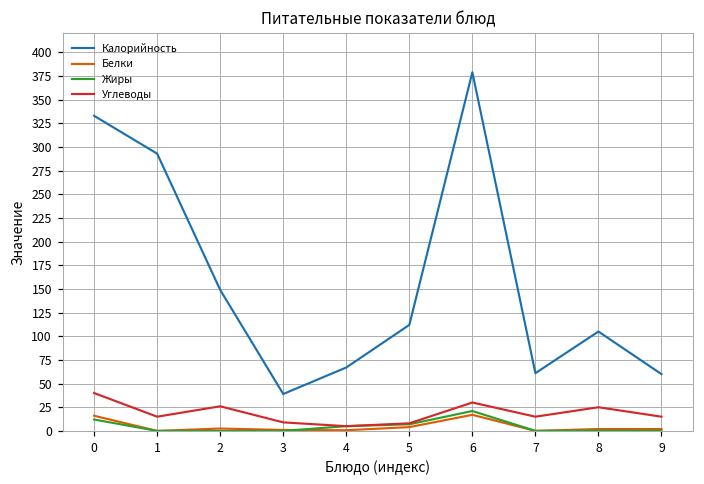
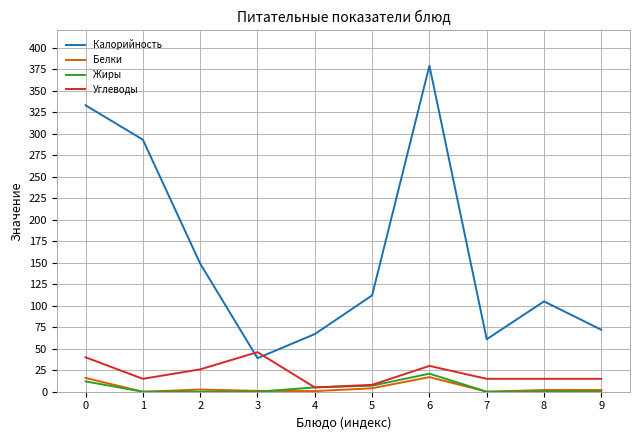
  {
    "Калорийность": {
      "0": 330,
      "1": 290,
      "2": 150,
      "3": 40,
      "4": 70,
      "5": 110,
      "6": 380,
      "7": 60,
      "8": 110,
-     "9": 60
+     "9": 70
    },
    "Белки": {
      "0": 20,
      "4": 0,
      "5": 0,
      "6": 20
    },
    "Жиры": {
      "0": 10,
      "6": 20
    },
    "Углеводы": {
      "0": 40,
      "1": 20,
      "2": 30,
-     "3": 10,
+     "3": 50,
      "6": 30,
      "7": 20,
-     "8": 30,
+     "8": 20,
      "9": 20
    }
  }
